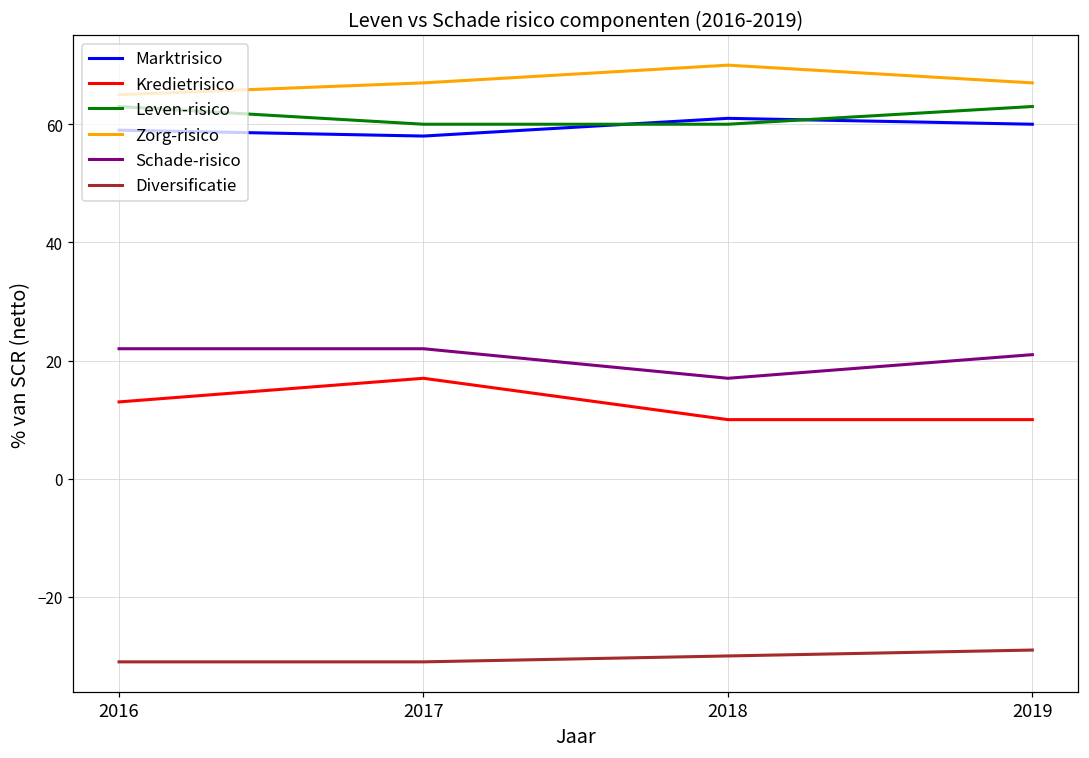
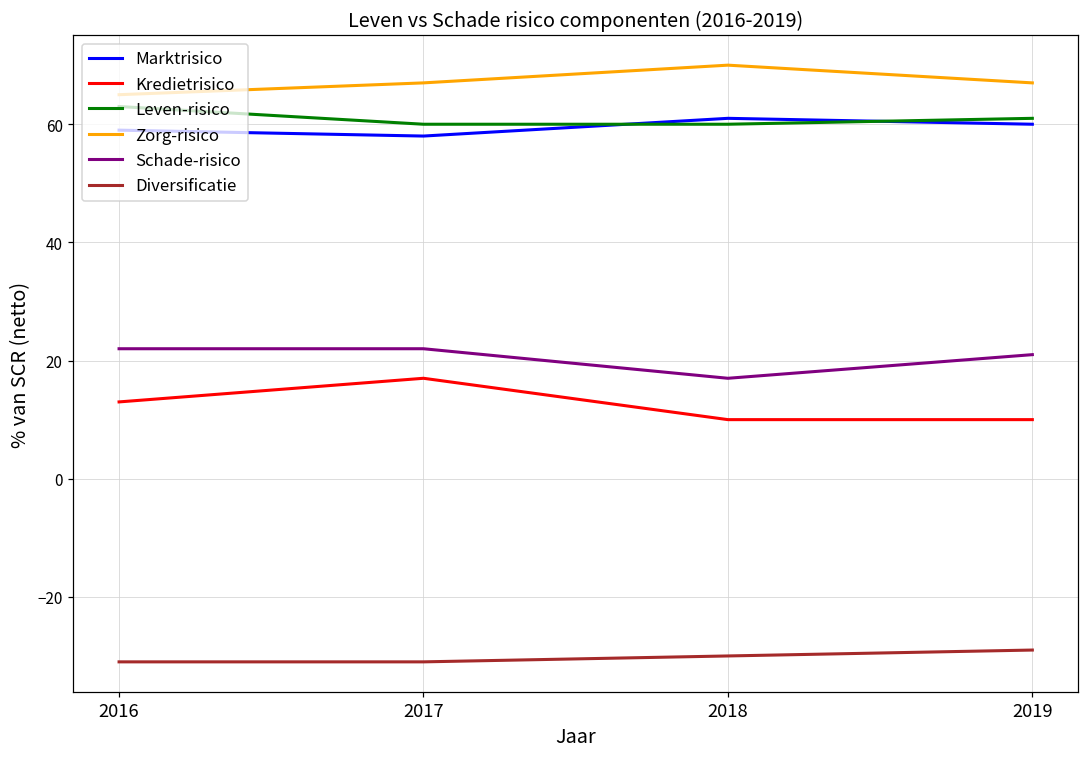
  {
    "Marktrisico": {
      "2017": 58,
      "2018": 61,
      "2019": 60
    },
    "Kredietrisico": {
      "2016": 13,
      "2017": 17,
      "2018": 10,
      "2019": 10
    },
    "Leven-risico": {
      "2017": 60,
      "2018": 60,
-     "2019": 63
+     "2019": 61
    },
    "Zorg-risico": {
      "2017": 67,
      "2018": 70,
      "2019": 67
    },
    "Schade-risico": {
      "2016": 22,
      "2017": 22,
      "2018": 17,
      "2019": 21
    },
    "Diversificatie": {
      "2016": -31,
      "2017": -31,
      "2018": -30,
      "2019": -29
    }
  }
